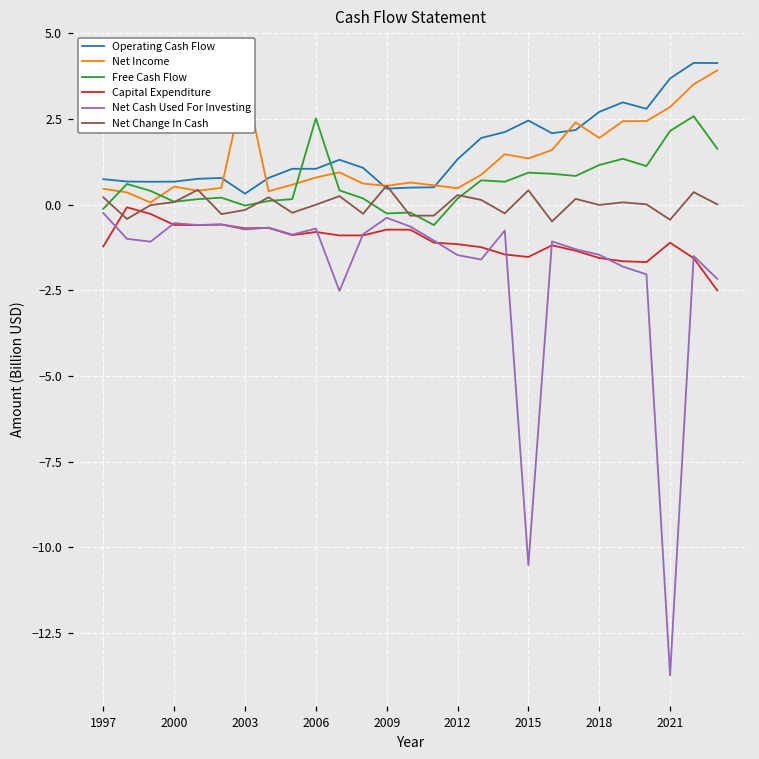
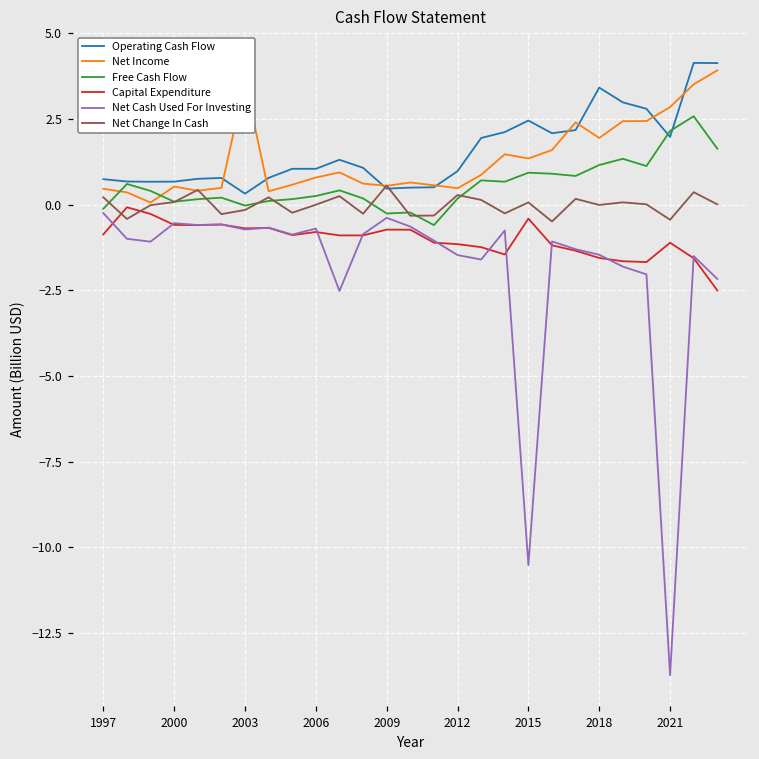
  {
    "Operating Cash Flow": {
      "1997": 0.7,
      "2000": 0.7,
      "2003": 0.3,
      "2006": 1.1,
      "2009": 0.5,
-     "2012": 1.3,
+     "2012": 1.0,
      "2015": 2.5,
-     "2018": 2.7,
-     "2021": 3.7
+     "2018": 3.4,
+     "2021": 2.0
    },
    "Net Income": {
      "1997": 0.5,
      "2000": 0.5,
      "2006": 0.8,
      "2012": 0.5,
      "2015": 1.4,
      "2018": 2.0,
      "2021": 2.9
    },
    "Free Cash Flow": {
      "1997": -0.1,
      "2003": 0.0,
-     "2006": 2.5,
+     "2006": 0.3,
      "2009": -0.3,
      "2012": 0.2,
      "2015": 0.9,
      "2018": 1.2,
      "2021": 2.2
    },
    "Capital Expenditure": {
-     "1997": -1.2,
+     "1997": -0.9,
      "2006": -0.8,
      "2009": -0.7,
      "2012": -1.1,
-     "2015": -1.5,
+     "2015": -0.4,
      "2018": -1.6,
      "2021": -1.1
    },
    "Net Cash Used For Investing": {
      "1997": -0.2,
      "2006": -0.7,
      "2009": -0.4,
      "2012": -1.5,
      "2015": -10.5,
      "2018": -1.5,
      "2021": -13.7
    },
    "Net Change In Cash": {
      "1997": 0.2,
      "2003": -0.2,
      "2006": 0.0,
      "2012": 0.3,
-     "2015": 0.4,
+     "2015": 0.1,
      "2018": 0.0,
      "2021": -0.4
    }
  }
